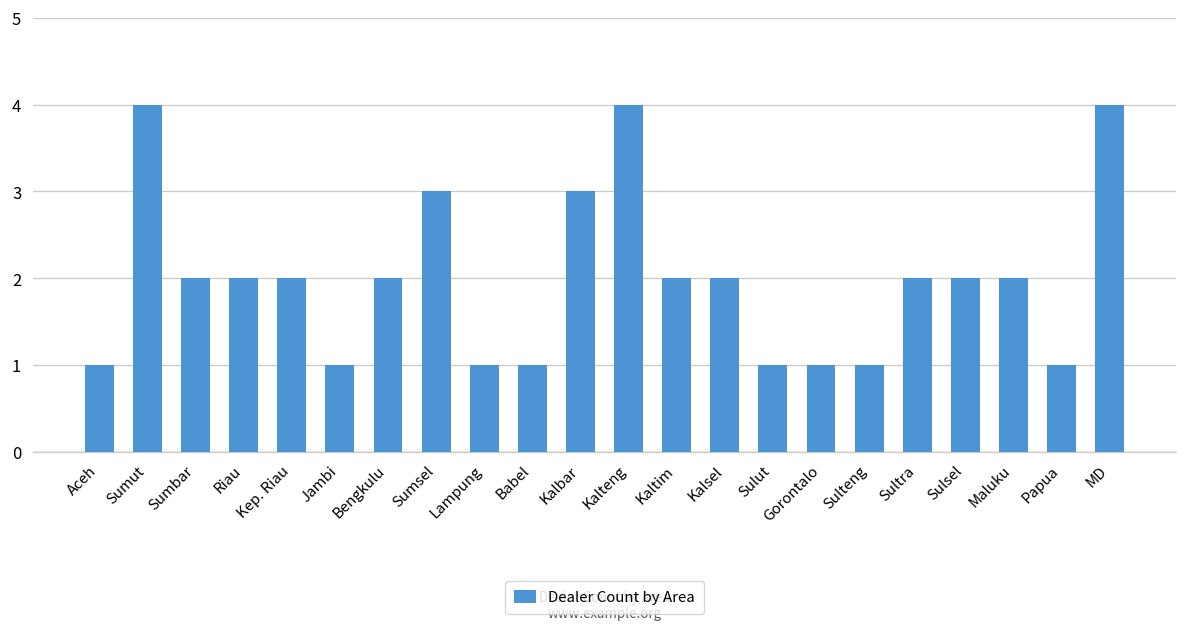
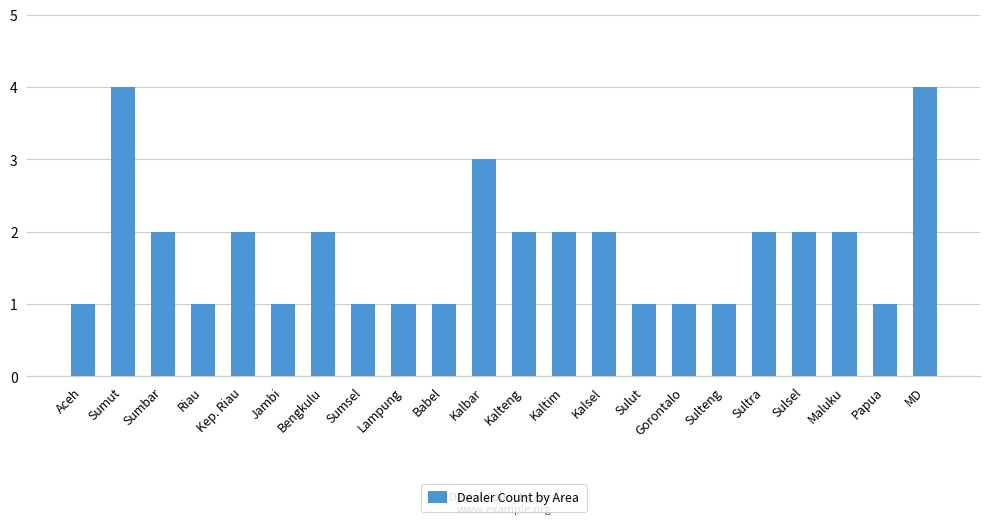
  {
    "Aceh": 1,
    "Sumut": 4,
    "Sumbar": 2,
-   "Riau": 2,
+   "Riau": 1,
    "Kep. Riau": 2,
    "Jambi": 1,
    "Bengkulu": 2,
-   "Sumsel": 3,
+   "Sumsel": 1,
    "Lampung": 1,
    "Babel": 1,
    "Kalbar": 3,
-   "Kalteng": 4,
+   "Kalteng": 2,
    "Kaltim": 2,
    "Kalsel": 2,
    "Sulut": 1,
    "Gorontalo": 1,
    "Sulteng": 1,
    "Sultra": 2,
    "Sulsel": 2,
    "Maluku": 2,
    "Papua": 1,
    "MD": 4
  }
